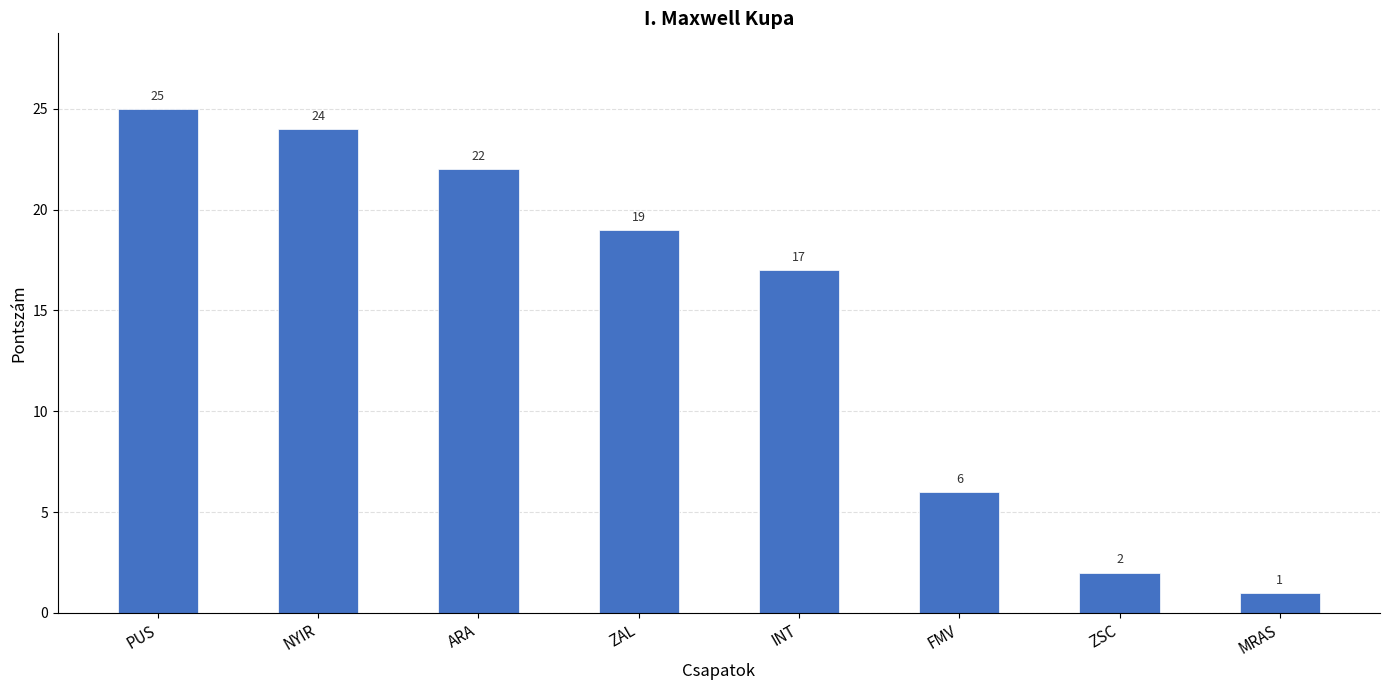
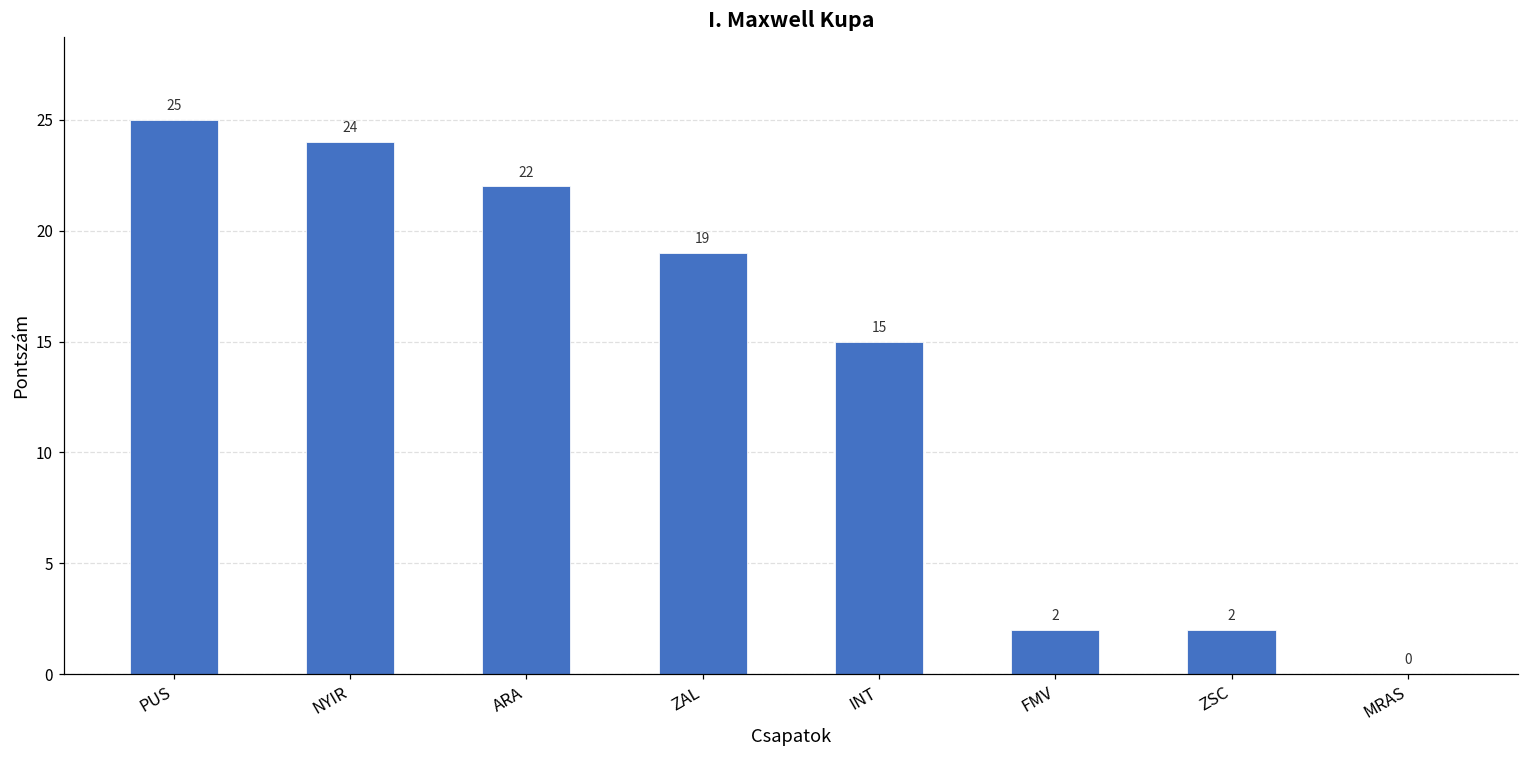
  {
    "PUS": 25,
    "NYIR": 24,
    "ARA": 22,
    "ZAL": 19,
-   "INT": 17,
-   "FMV": 6,
+   "INT": 15,
+   "FMV": 2,
    "ZSC": 2,
-   "MRAS": 1
+   "MRAS": 0
  }
